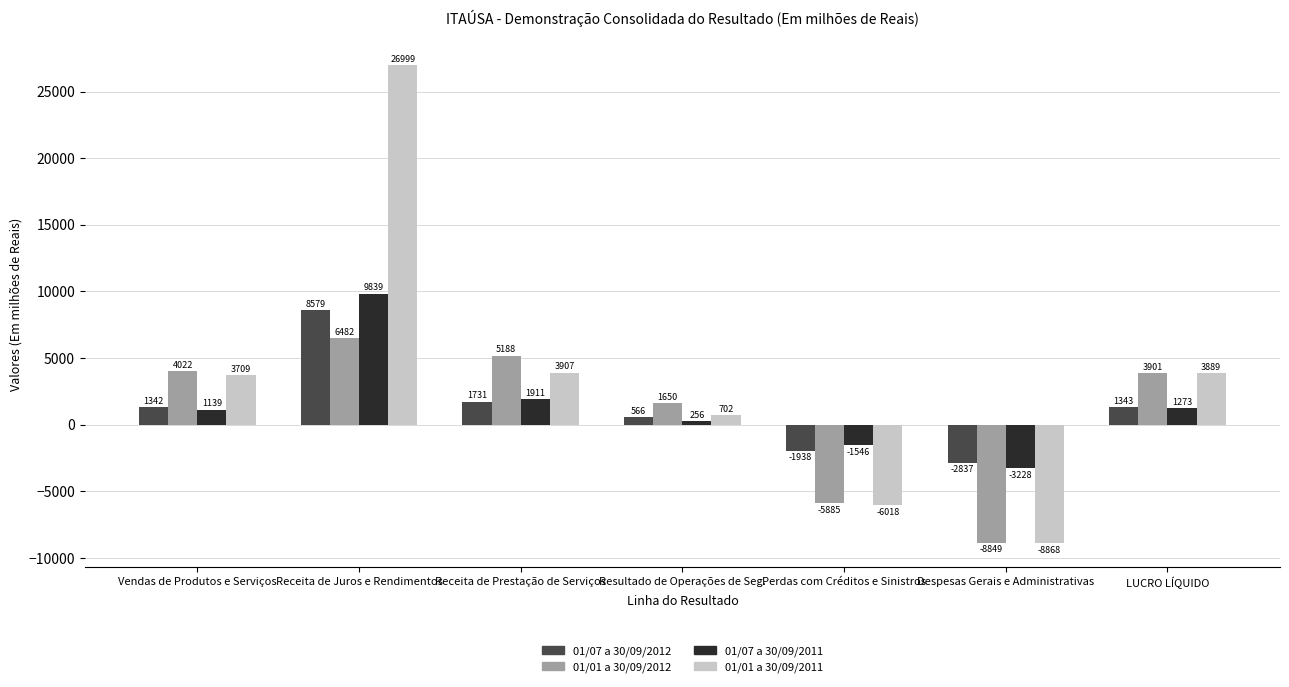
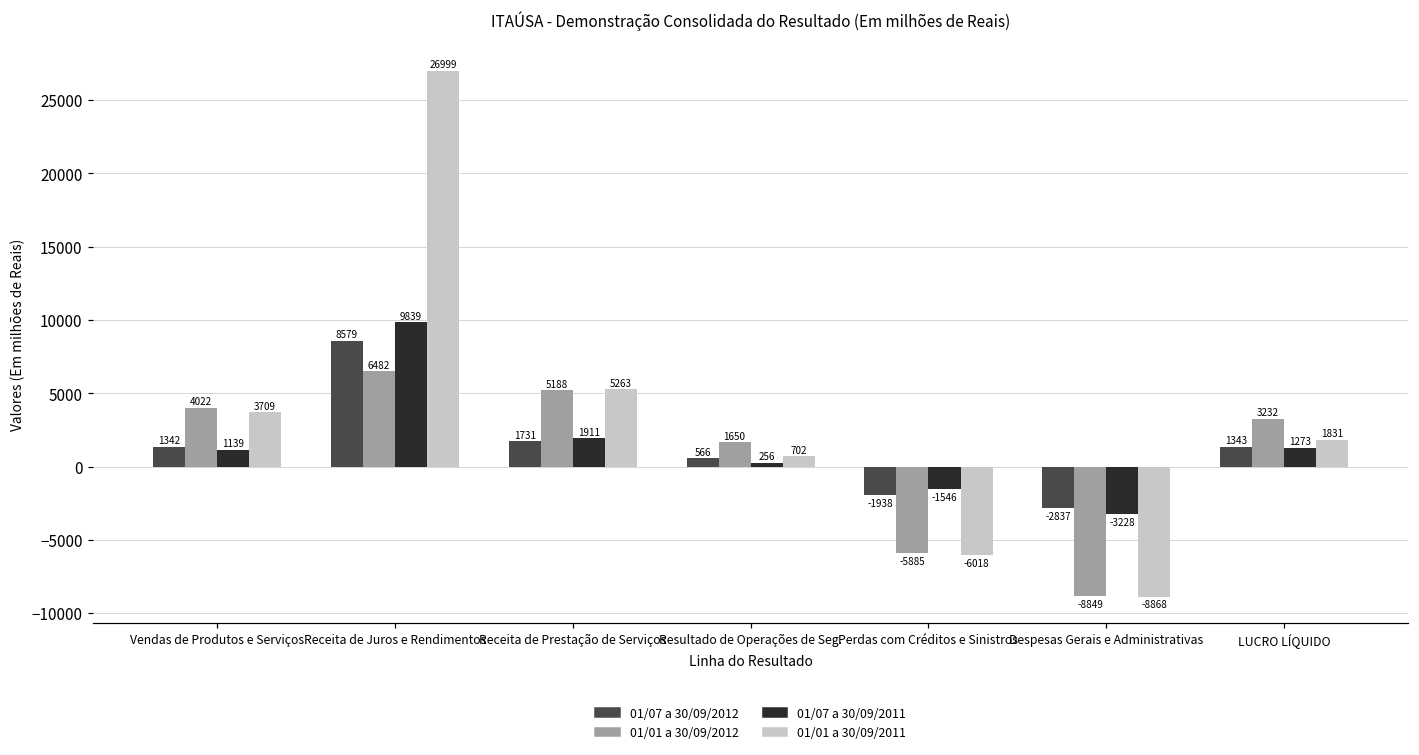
  {
    "01/01 a 30/09/2012": {
      "Vendas de Produtos e Serviços": 4022,
      "Receita de Juros e Rendimentos": 6482,
      "Receita de Prestação de Serviços": 5188,
      "Resultado de Operações de Seg.": 1650,
      "Perdas com Créditos e Sinistros": -5885,
      "Despesas Gerais e Administrativas": -8849,
-     "LUCRO LÍQUIDO": 3901
+     "LUCRO LÍQUIDO": 3232
    },
    "01/01 a 30/09/2011": {
      "Vendas de Produtos e Serviços": 3709,
      "Receita de Juros e Rendimentos": 26999,
-     "Receita de Prestação de Serviços": 3907,
+     "Receita de Prestação de Serviços": 5263,
      "Resultado de Operações de Seg.": 702,
      "Perdas com Créditos e Sinistros": -6018,
      "Despesas Gerais e Administrativas": -8868,
-     "LUCRO LÍQUIDO": 3889
+     "LUCRO LÍQUIDO": 1831
    }
  }
